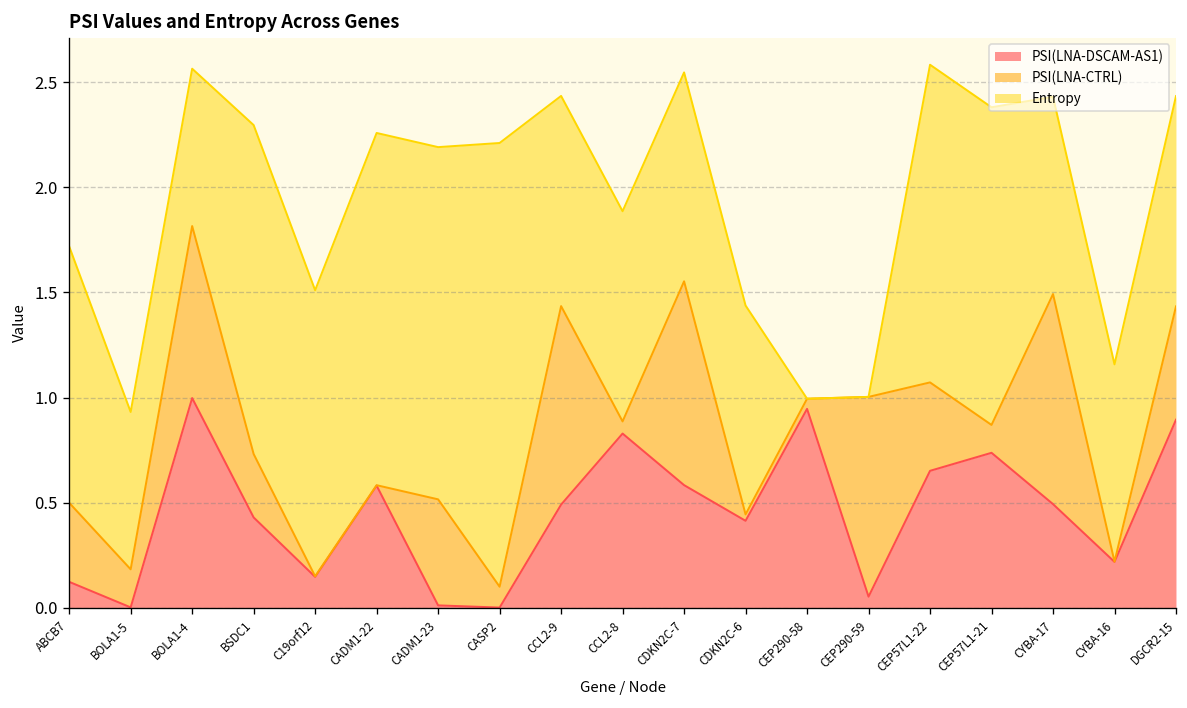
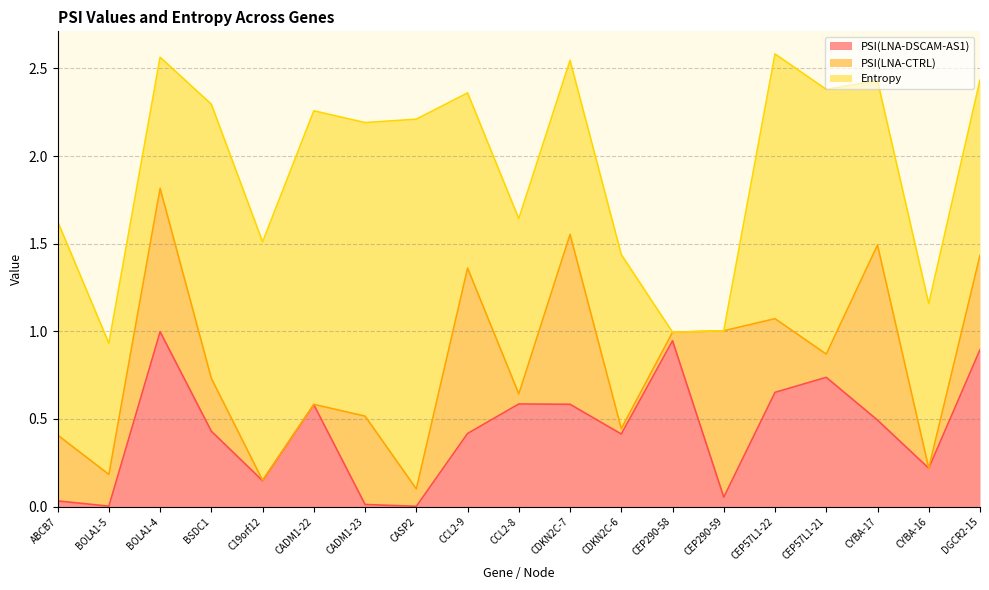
  {
    "PSI(LNA-DSCAM-AS1)": {
-     "ABCB7": 0.12,
+     "ABCB7": 0.03,
      "BOLA1-5": 0.00,
      "BOLA1-4": 1.00,
      "BSDC1": 0.43,
      "CADM1-23": 0.01,
      "CASP2": 0.00,
-     "CCL2-9": 0.49,
-     "CCL2-8": 0.83,
+     "CCL2-9": 0.42,
+     "CCL2-8": 0.59,
      "CDKN2C-7": 0.58,
      "CDKN2C-6": 0.41,
      "CEP290-58": 0.95,
      "CEP290-59": 0.05,
      "CEP57L1-22": 0.65,
      "CEP57L1-21": 0.74,
      "CYBA-17": 0.49,
      "DGCR2-15": 0.89
    }
  }
